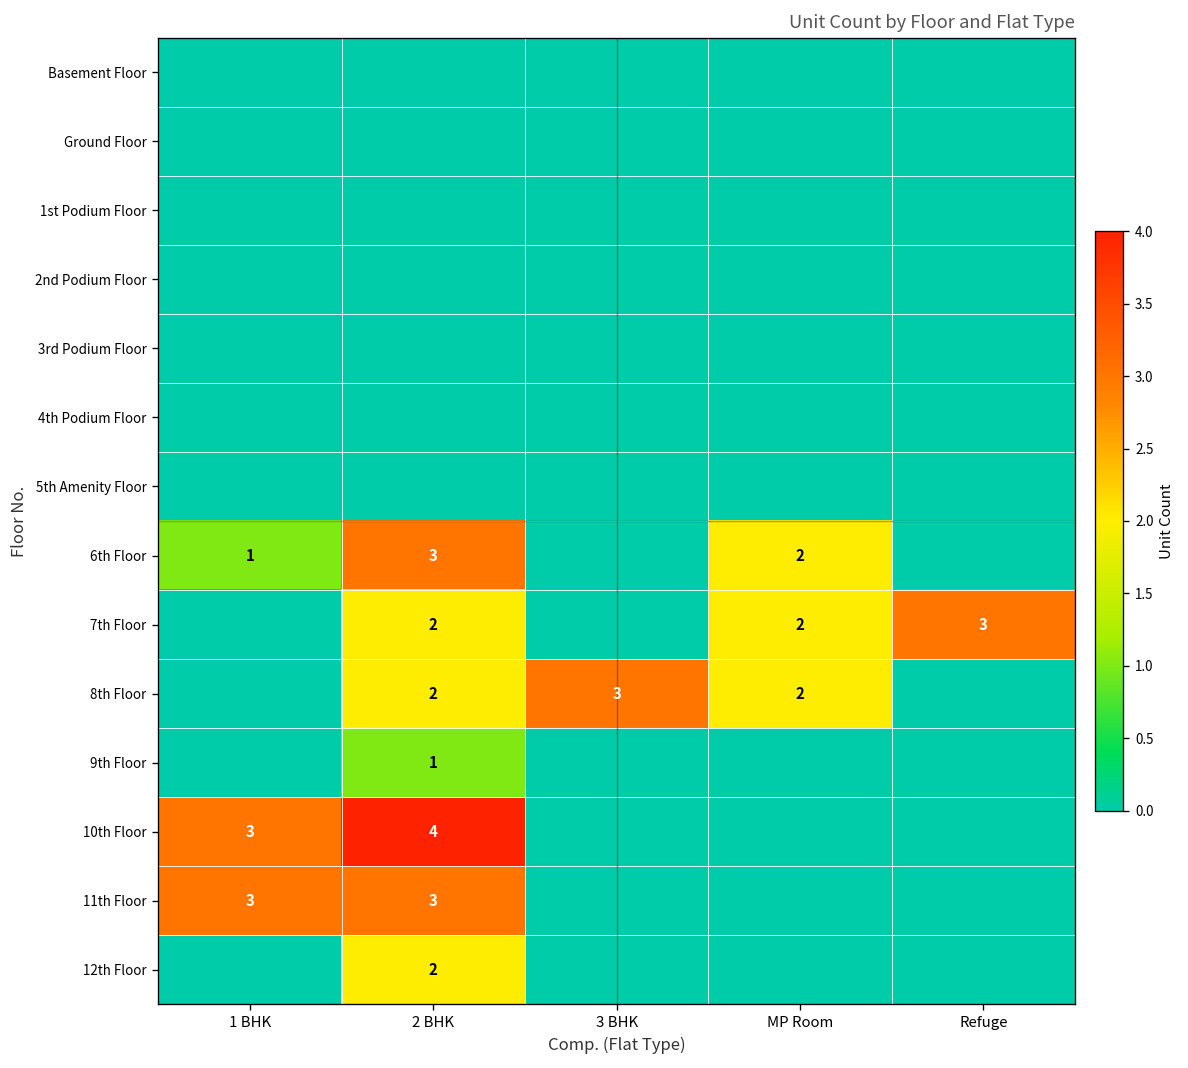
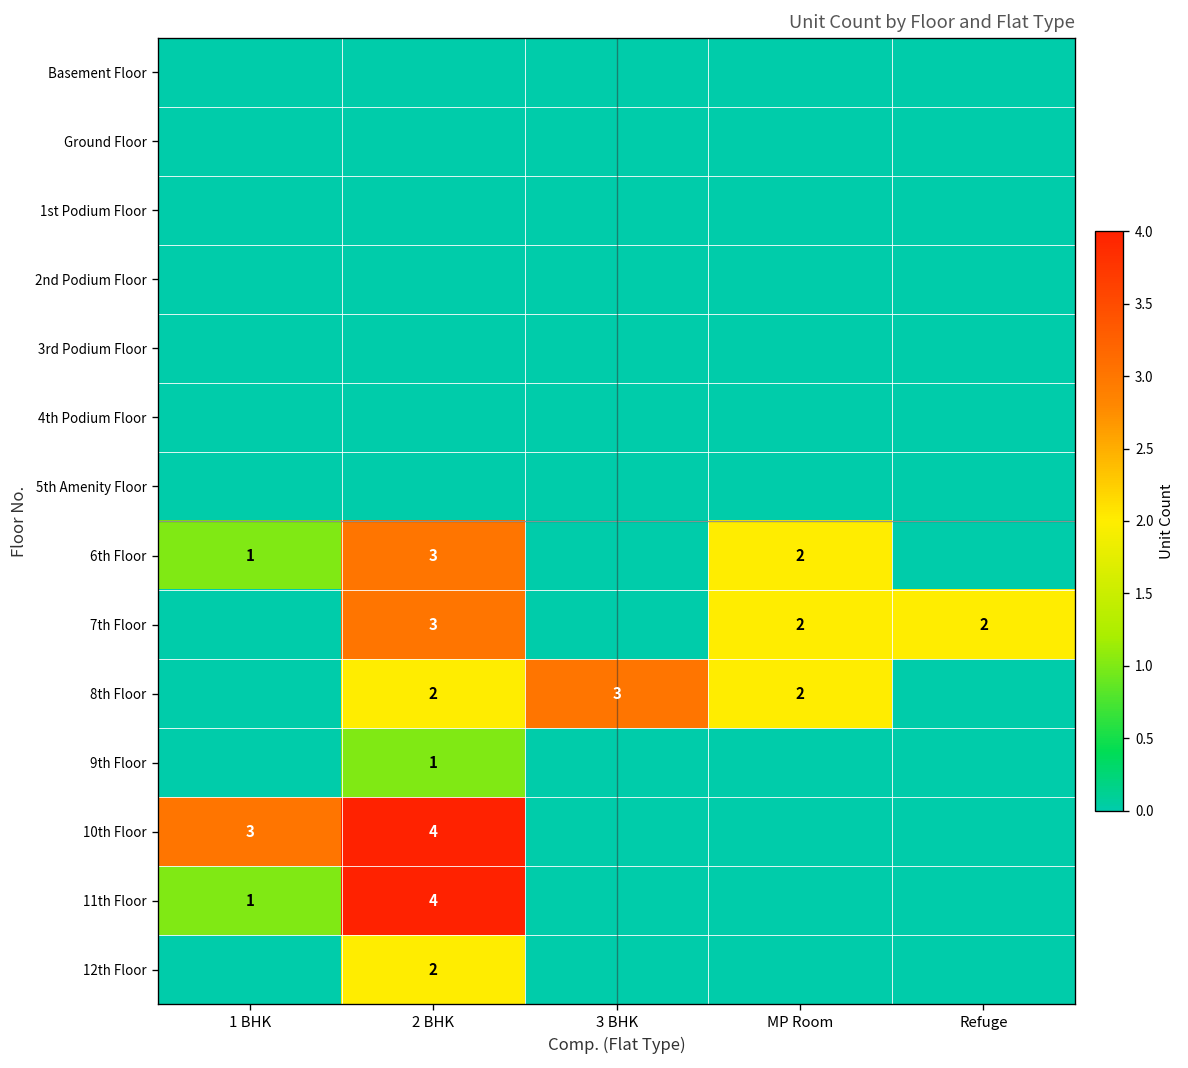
  {
    "6th Floor": {
      "1 BHK": 1,
      "2 BHK": 3,
      "MP Room": 2
    },
    "7th Floor": {
-     "2 BHK": 2,
+     "2 BHK": 3,
      "MP Room": 2,
-     "Refuge": 3
+     "Refuge": 2
    },
    "8th Floor": {
      "2 BHK": 2,
      "3 BHK": 3,
      "MP Room": 2
    },
    "9th Floor": {
      "2 BHK": 1
    },
    "10th Floor": {
      "1 BHK": 3,
      "2 BHK": 4
    },
    "11th Floor": {
-     "1 BHK": 3,
-     "2 BHK": 3
+     "1 BHK": 1,
+     "2 BHK": 4
    },
    "12th Floor": {
      "2 BHK": 2
    }
  }
